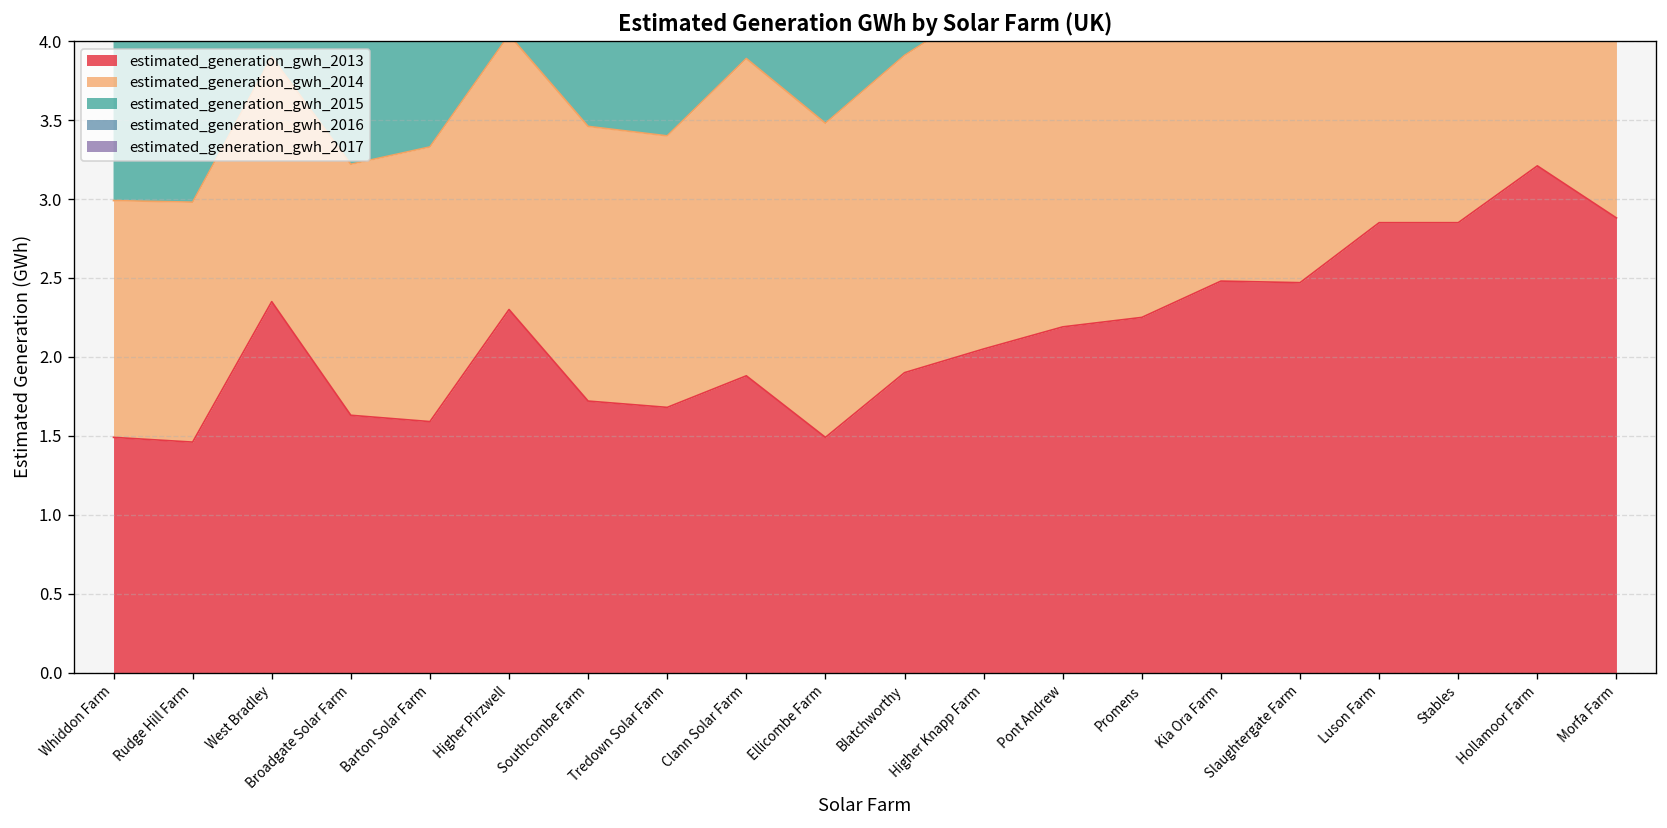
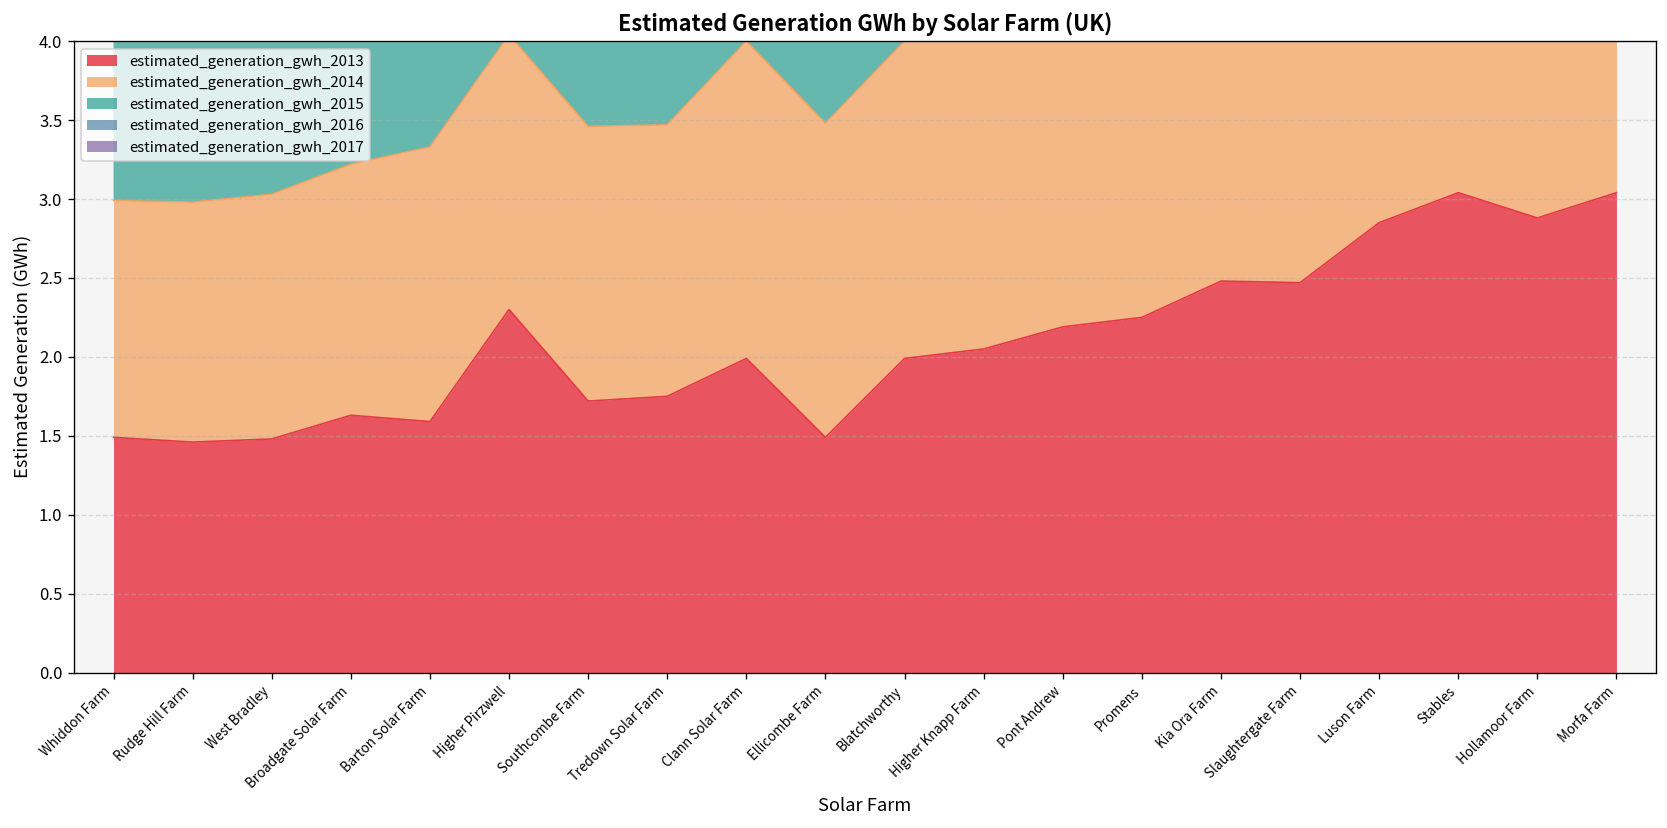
  {
    "estimated_generation_gwh_2013": {
      "Whiddon Farm": 1.49,
      "Rudge Hill Farm": 1.46,
-     "West Bradley": 2.35,
+     "West Bradley": 1.48,
      "Broadgate Solar Farm": 1.63,
      "Barton Solar Farm": 1.59,
      "Higher Pirzwell": 2.30,
      "Southcombe Farm": 1.72,
-     "Tredown Solar Farm": 1.68,
-     "Clann Solar Farm": 1.88,
+     "Tredown Solar Farm": 1.75,
+     "Clann Solar Farm": 1.99,
      "Ellicombe Farm": 1.49,
-     "Blatchworthy": 1.90,
+     "Blatchworthy": 1.99,
      "Higher Knapp Farm": 2.05,
      "Pont Andrew": 2.19,
      "Promens": 2.25,
      "Kia Ora Farm": 2.48,
      "Slaughtergate Farm": 2.47,
      "Luson Farm": 2.85,
-     "Stables": 2.85,
-     "Hollamoor Farm": 3.21,
-     "Morfa Farm": 2.88
+     "Stables": 3.04,
+     "Hollamoor Farm": 2.88,
+     "Morfa Farm": 3.04
    },
    "estimated_generation_gwh_2014": {
      "Whiddon Farm": 1.50,
      "Rudge Hill Farm": 1.52,
      "Barton Solar Farm": 1.74,
      "Southcombe Farm": 1.74,
      "Tredown Solar Farm": 1.72,
      "Clann Solar Farm": 2.01,
      "Ellicombe Farm": 1.99,
      "Blatchworthy": 2.01
    }
  }
